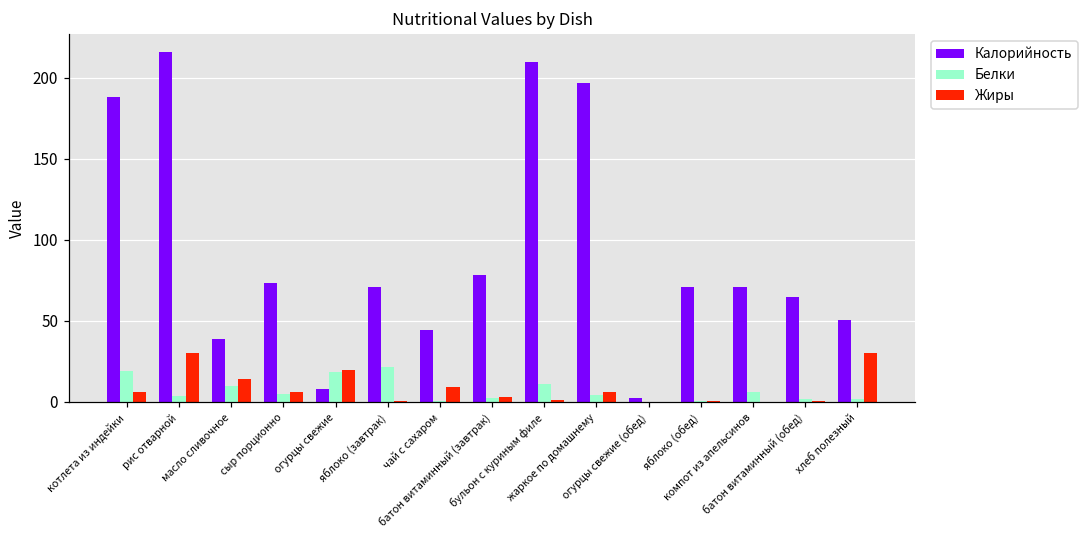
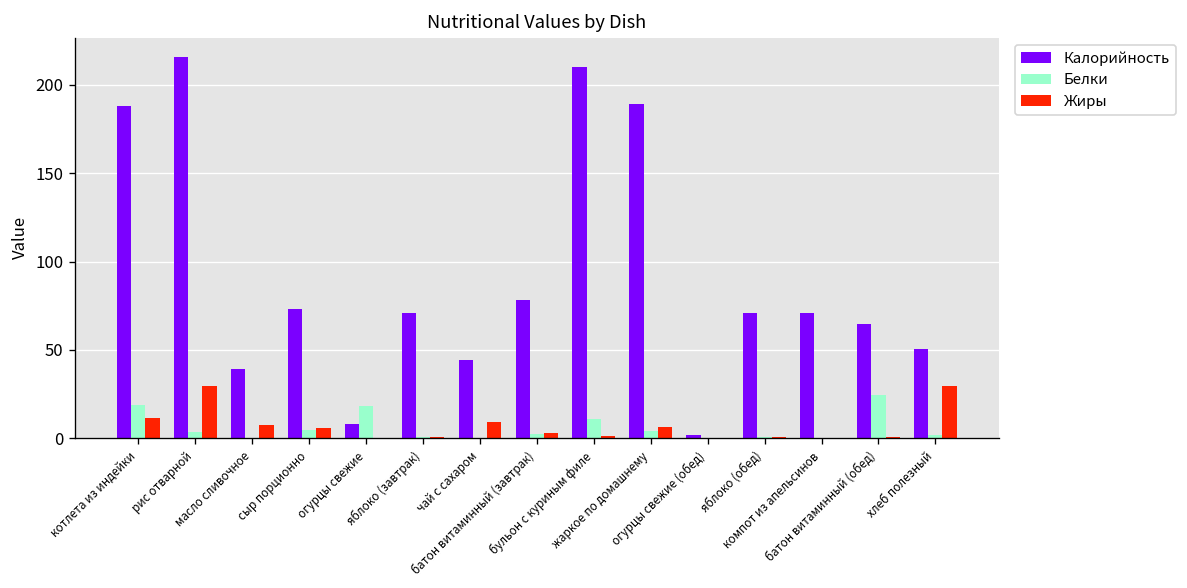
  {
    "Калорийность": {
      "котлета из индейки": 188,
      "рис отварной": 216,
      "масло сливочное": 39,
      "сыр порционно": 73,
      "огурцы свежие": 8,
      "яблоко (завтрак)": 71,
      "чай с сахаром": 44,
      "батон витаминный (завтрак)": 78,
      "бульон с куриным филе": 210,
-     "жаркое по домашнему": 197,
+     "жаркое по домашнему": 189,
      "огурцы свежие (обед)": 2,
      "яблоко (обед)": 71,
      "компот из апельсинов": 71,
      "батон витаминный (обед)": 64,
      "хлеб полезный": 50
    },
    "Белки": {
      "котлета из индейки": 19,
      "рис отварной": 4,
-     "масло сливочное": 10,
+     "масло сливочное": 0,
      "сыр порционно": 5,
      "огурцы свежие": 18,
-     "яблоко (завтрак)": 21,
+     "яблоко (завтрак)": 1,
      "батон витаминный (завтрак)": 2,
      "бульон с куриным филе": 11,
      "жаркое по домашнему": 4,
-     "компот из апельсинов": 6,
-     "батон витаминный (обед)": 2,
+     "компот из апельсинов": 0,
+     "батон витаминный (обед)": 24,
      "хлеб полезный": 2
    },
    "Жиры": {
-     "котлета из индейки": 6,
+     "котлета из индейки": 12,
      "рис отварной": 30,
-     "масло сливочное": 14,
+     "масло сливочное": 7,
      "сыр порционно": 6,
-     "огурцы свежие": 20,
+     "огурцы свежие": 0,
      "чай с сахаром": 9,
      "батон витаминный (завтрак)": 3,
      "жаркое по домашнему": 6,
      "хлеб полезный": 30
    }
  }
